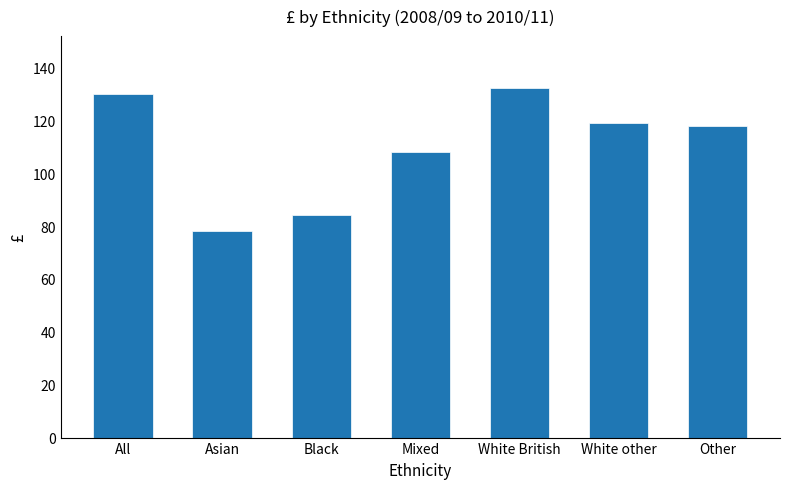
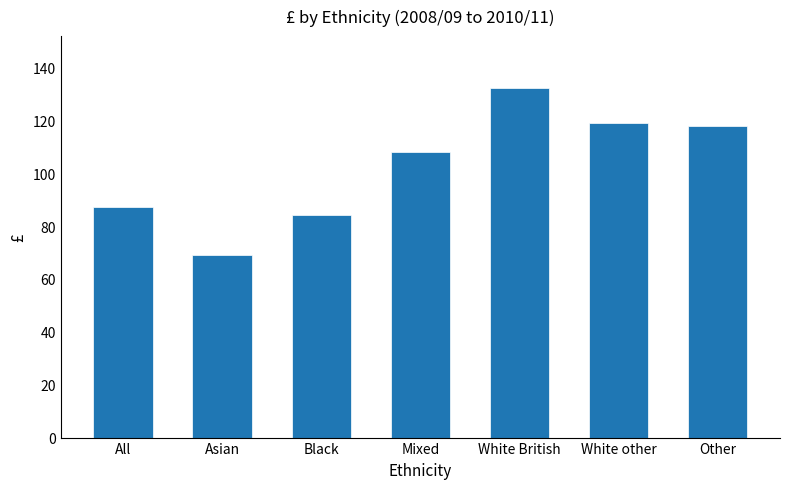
  {
-   "All": 130,
-   "Asian": 78,
+   "All": 87,
+   "Asian": 69,
    "Black": 84,
    "Mixed": 108,
    "White British": 132,
    "White other": 119,
    "Other": 118
  }
